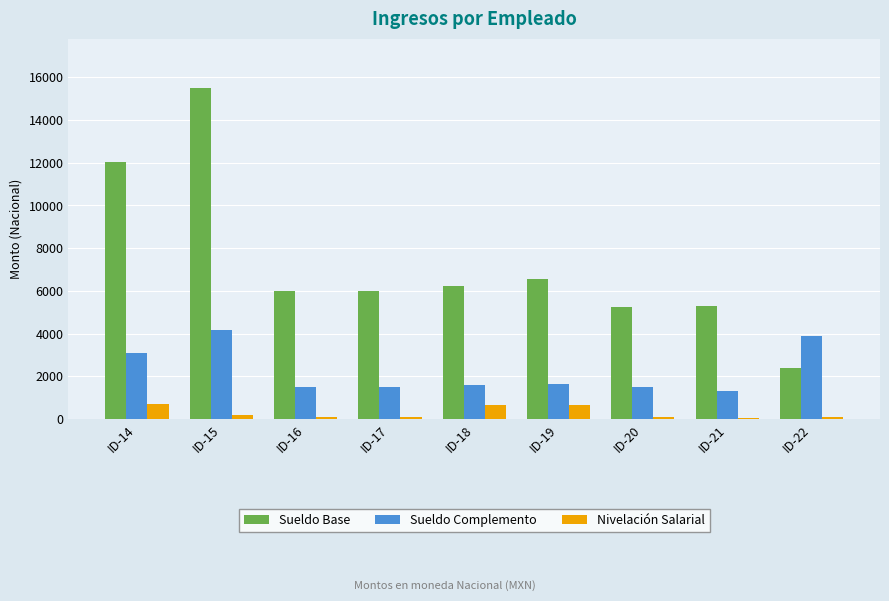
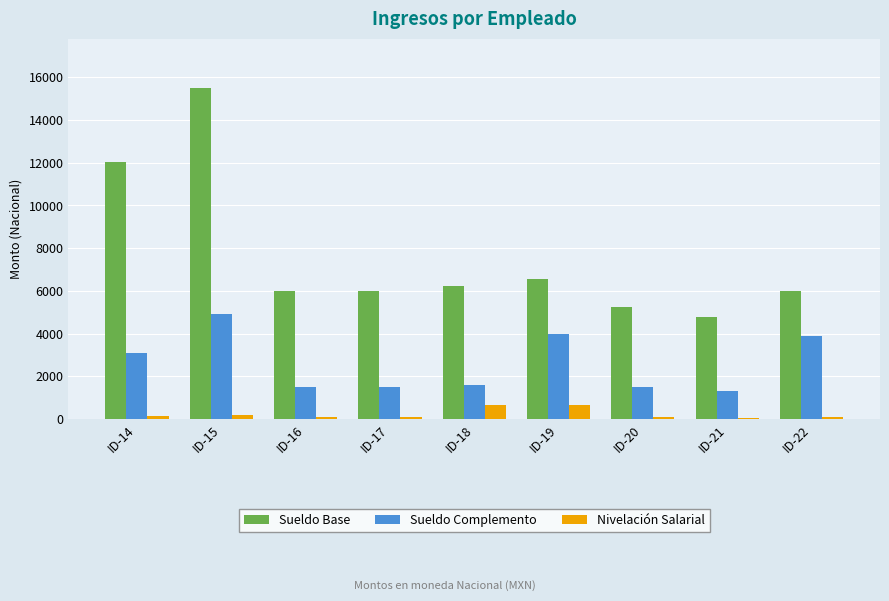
  {
    "Sueldo Base": {
      "ID-14": 12000,
      "ID-15": 15500,
      "ID-16": 6000,
      "ID-17": 6000,
      "ID-18": 6200,
      "ID-19": 6500,
      "ID-20": 5200,
-     "ID-21": 5300,
-     "ID-22": 2400
+     "ID-21": 4800,
+     "ID-22": 6000
    },
    "Sueldo Complemento": {
      "ID-14": 3100,
-     "ID-15": 4200,
+     "ID-15": 4900,
      "ID-16": 1500,
      "ID-17": 1500,
      "ID-18": 1600,
-     "ID-19": 1600,
+     "ID-19": 4000,
      "ID-20": 1500,
      "ID-21": 1300,
      "ID-22": 3900
    },
    "Nivelación Salarial": {
-     "ID-14": 700,
+     "ID-14": 100,
      "ID-15": 200,
      "ID-18": 700,
      "ID-19": 600
    }
  }
